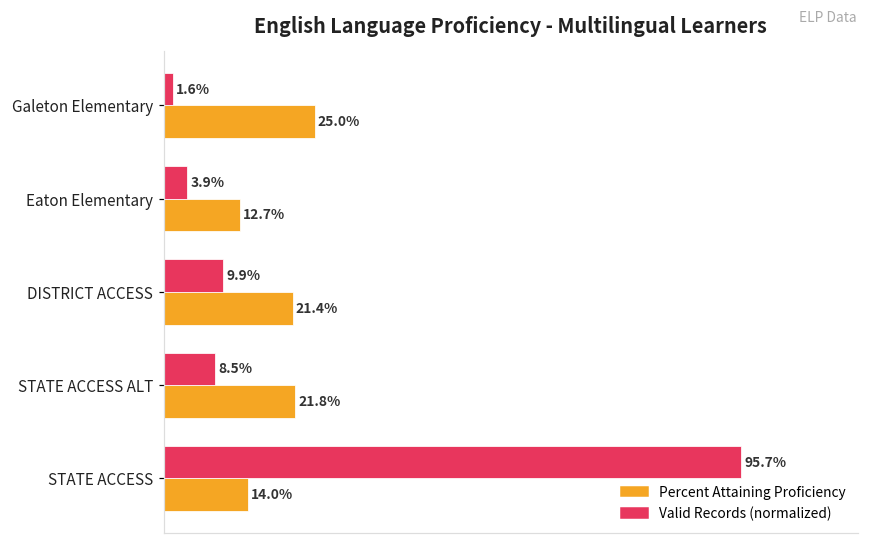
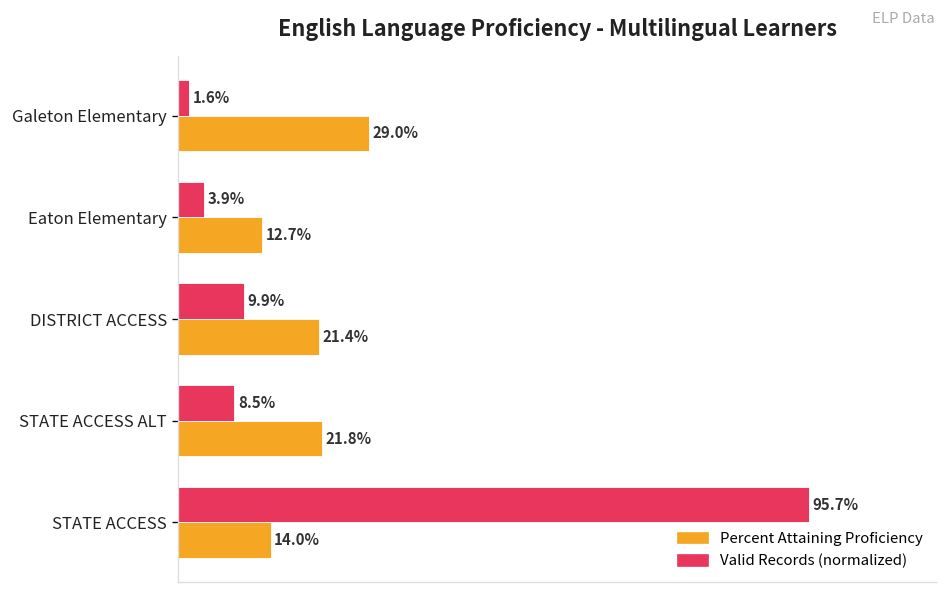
  {
    "Percent Attaining Proficiency": {
-     "Galeton Elementary": "25.0%",
+     "Galeton Elementary": "29.0%",
      "Eaton Elementary": "12.7%",
      "DISTRICT ACCESS": "21.4%",
      "STATE ACCESS ALT": "21.8%",
      "STATE ACCESS": "14.0%"
    },
    "Valid Records (normalized)": {
      "Galeton Elementary": "1.6%",
      "Eaton Elementary": "3.9%",
      "DISTRICT ACCESS": "9.9%",
      "STATE ACCESS ALT": "8.5%",
      "STATE ACCESS": "95.7%"
    }
  }
